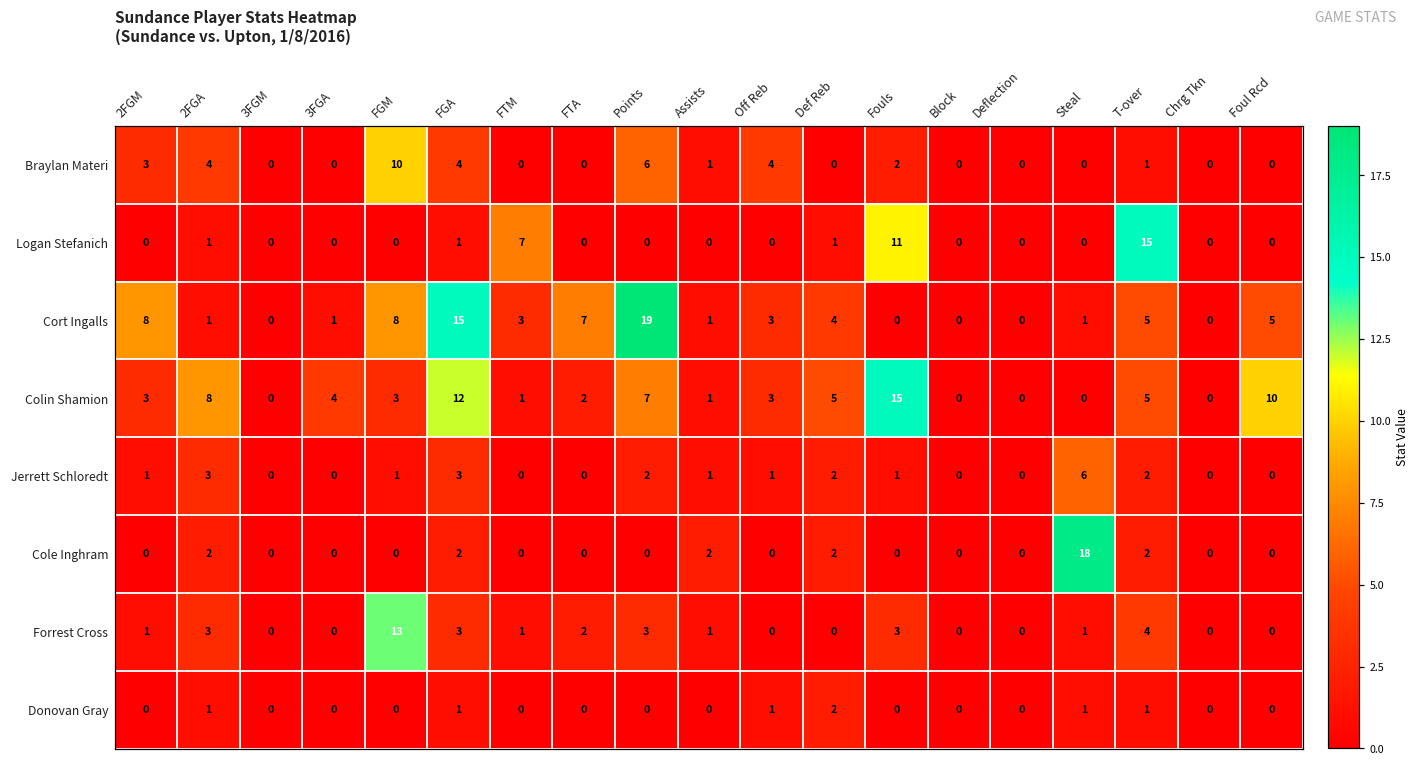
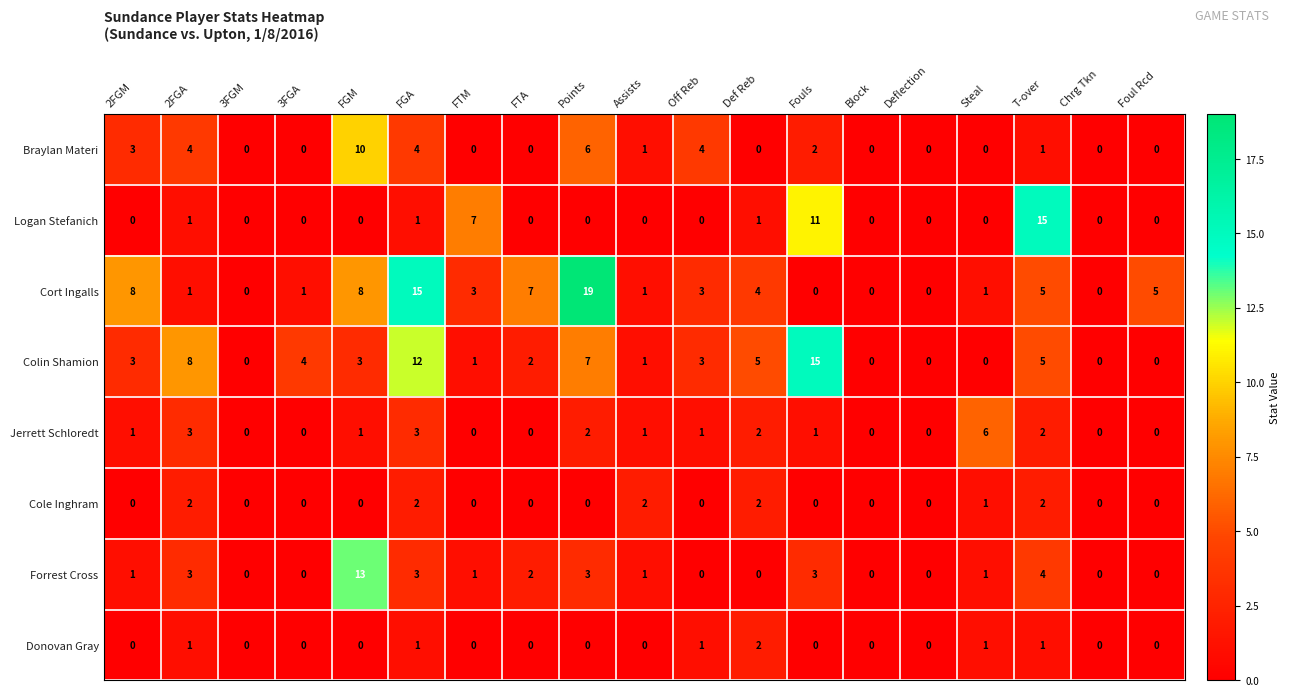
  {
    "Braylan Materi": {
      "2FGM": 3,
      "2FGA": 4,
      "3FGM": 0,
      "3FGA": 0,
      "FGM": 10,
      "FGA": 4,
      "FTM": 0,
      "FTA": 0,
      "Points": 6,
      "Assists": 1,
      "Off Reb": 4,
      "Def Reb": 0,
      "Fouls": 2,
      "Block": 0,
      "Deflection": 0,
      "Steal": 0,
      "T-over": 1,
      "Chrg Tkn": 0,
      "Foul Rcd": 0
    },
    "Logan Stefanich": {
      "2FGM": 0,
      "2FGA": 1,
      "3FGM": 0,
      "3FGA": 0,
      "FGM": 0,
      "FGA": 1,
      "FTM": 7,
      "FTA": 0,
      "Points": 0,
      "Assists": 0,
      "Off Reb": 0,
      "Def Reb": 1,
      "Fouls": 11,
      "Block": 0,
      "Deflection": 0,
      "Steal": 0,
      "T-over": 15,
      "Chrg Tkn": 0,
      "Foul Rcd": 0
    },
    "Cort Ingalls": {
      "2FGM": 8,
      "2FGA": 1,
      "3FGM": 0,
      "3FGA": 1,
      "FGM": 8,
      "FGA": 15,
      "FTM": 3,
      "FTA": 7,
      "Points": 19,
      "Assists": 1,
      "Off Reb": 3,
      "Def Reb": 4,
      "Fouls": 0,
      "Block": 0,
      "Deflection": 0,
      "Steal": 1,
      "T-over": 5,
      "Chrg Tkn": 0,
      "Foul Rcd": 5
    },
    "Colin Shamion": {
      "2FGM": 3,
      "2FGA": 8,
      "3FGM": 0,
      "3FGA": 4,
      "FGM": 3,
      "FGA": 12,
      "FTM": 1,
      "FTA": 2,
      "Points": 7,
      "Assists": 1,
      "Off Reb": 3,
      "Def Reb": 5,
      "Fouls": 15,
      "Block": 0,
      "Deflection": 0,
      "Steal": 0,
      "T-over": 5,
      "Chrg Tkn": 0,
-     "Foul Rcd": 10
+     "Foul Rcd": 0
    },
    "Jerrett Schloredt": {
      "2FGM": 1,
      "2FGA": 3,
      "3FGM": 0,
      "3FGA": 0,
      "FGM": 1,
      "FGA": 3,
      "FTM": 0,
      "FTA": 0,
      "Points": 2,
      "Assists": 1,
      "Off Reb": 1,
      "Def Reb": 2,
      "Fouls": 1,
      "Block": 0,
      "Deflection": 0,
      "Steal": 6,
      "T-over": 2,
      "Chrg Tkn": 0,
      "Foul Rcd": 0
    },
    "Cole Inghram": {
      "2FGM": 0,
      "2FGA": 2,
      "3FGM": 0,
      "3FGA": 0,
      "FGM": 0,
      "FGA": 2,
      "FTM": 0,
      "FTA": 0,
      "Points": 0,
      "Assists": 2,
      "Off Reb": 0,
      "Def Reb": 2,
      "Fouls": 0,
      "Block": 0,
      "Deflection": 0,
-     "Steal": 18,
+     "Steal": 1,
      "T-over": 2,
      "Chrg Tkn": 0,
      "Foul Rcd": 0
    },
    "Forrest Cross": {
      "2FGM": 1,
      "2FGA": 3,
      "3FGM": 0,
      "3FGA": 0,
      "FGM": 13,
      "FGA": 3,
      "FTM": 1,
      "FTA": 2,
      "Points": 3,
      "Assists": 1,
      "Off Reb": 0,
      "Def Reb": 0,
      "Fouls": 3,
      "Block": 0,
      "Deflection": 0,
      "Steal": 1,
      "T-over": 4,
      "Chrg Tkn": 0,
      "Foul Rcd": 0
    },
    "Donovan Gray": {
      "2FGM": 0,
      "2FGA": 1,
      "3FGM": 0,
      "3FGA": 0,
      "FGM": 0,
      "FGA": 1,
      "FTM": 0,
      "FTA": 0,
      "Points": 0,
      "Assists": 0,
      "Off Reb": 1,
      "Def Reb": 2,
      "Fouls": 0,
      "Block": 0,
      "Deflection": 0,
      "Steal": 1,
      "T-over": 1,
      "Chrg Tkn": 0,
      "Foul Rcd": 0
    }
  }
